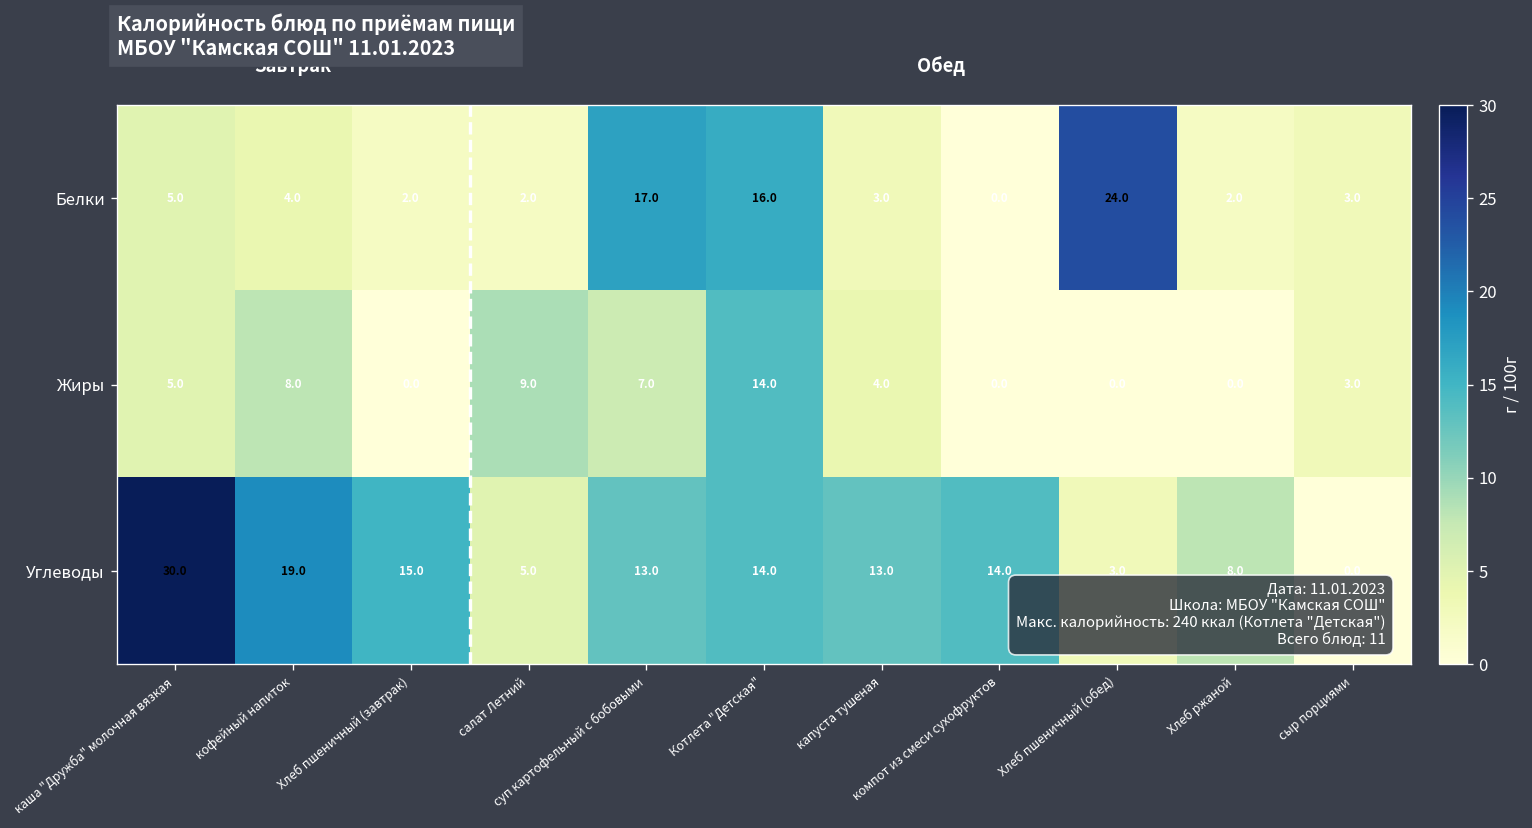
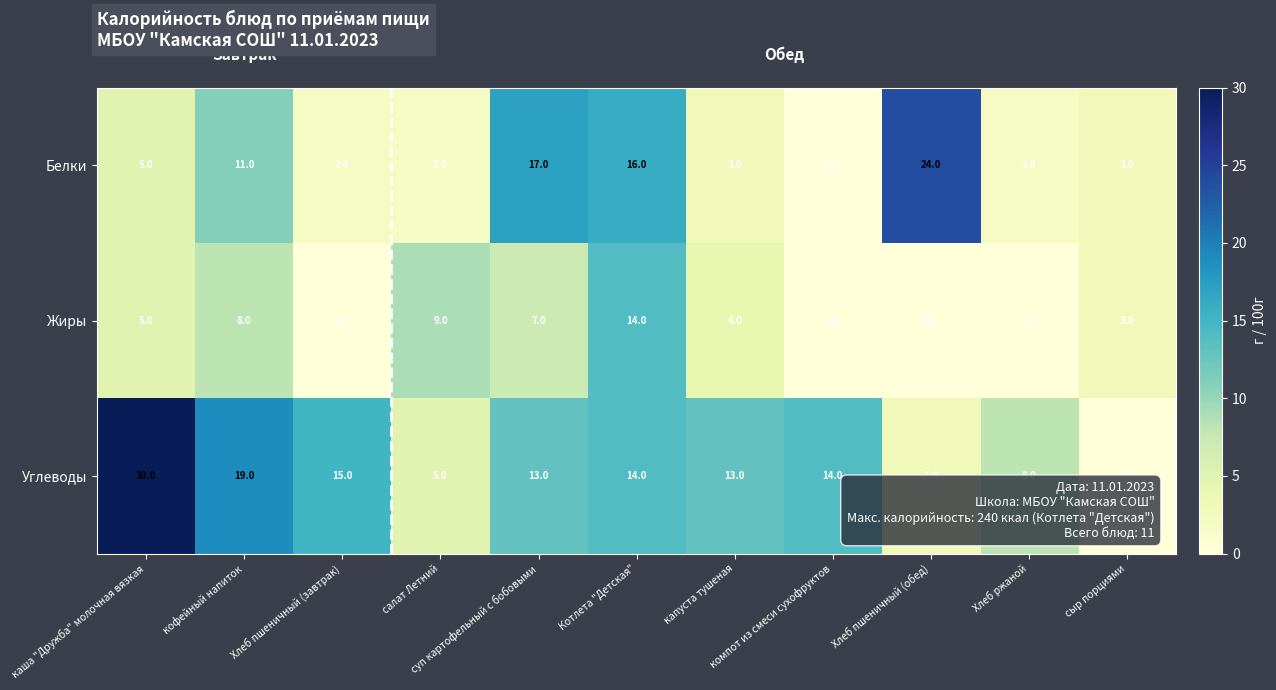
  {
    "Белки": {
      "каша \"Дружба\" молочная вязкая": 5.0,
-     "кофейный напиток": 4.0,
+     "кофейный напиток": 11.0,
      "Хлеб пшеничный (завтрак)": 2.0,
      "салат Летний": 2.0,
      "суп картофельный с бобовыми": 17.0,
      "Котлета \"Детская\"": 16.0,
      "капуста тушеная": 3.0,
      "Хлеб пшеничный (обед)": 24.0,
      "Хлеб ржаной": 2.0,
      "сыр порциями": 3.0
    },
    "Жиры": {
      "каша \"Дружба\" молочная вязкая": 5.0,
      "кофейный напиток": 8.0,
      "салат Летний": 9.0,
      "суп картофельный с бобовыми": 7.0,
      "Котлета \"Детская\"": 14.0,
      "капуста тушеная": 4.0,
      "сыр порциями": 3.0
    },
    "Углеводы": {
      "каша \"Дружба\" молочная вязкая": 30.0,
      "кофейный напиток": 19.0,
      "Хлеб пшеничный (завтрак)": 15.0,
      "салат Летний": 5.0,
      "суп картофельный с бобовыми": 13.0,
      "Котлета \"Детская\"": 14.0,
      "капуста тушеная": 13.0
    }
  }
